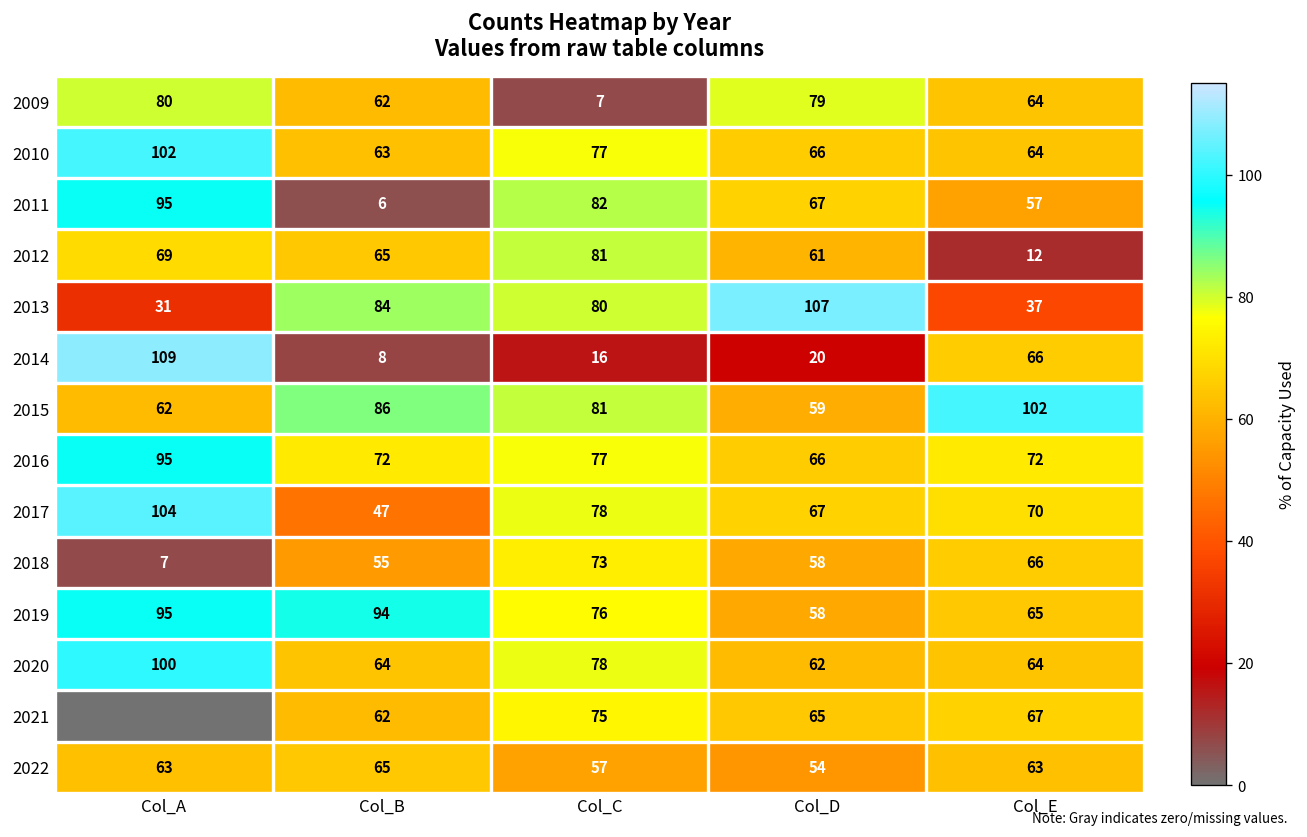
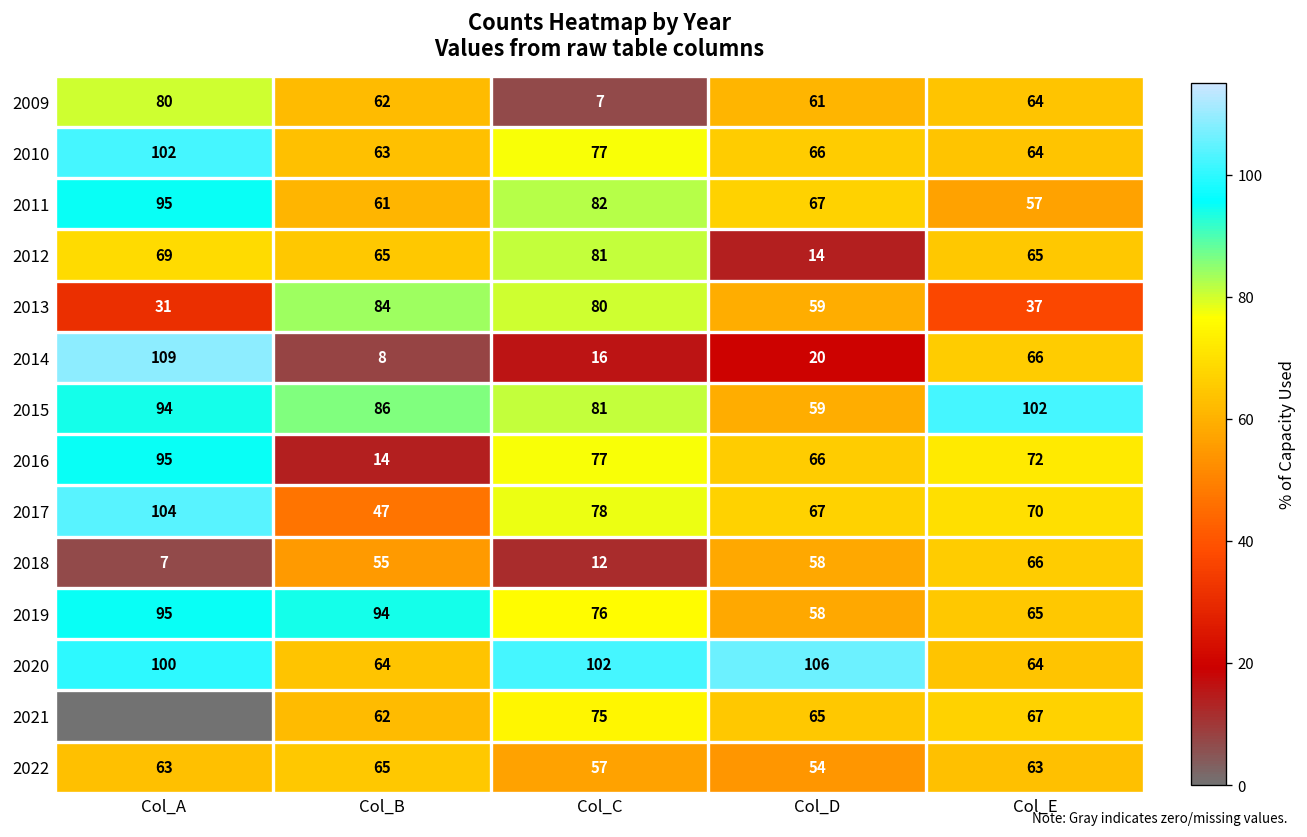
  {
    "2009": {
      "Col_A": 80,
      "Col_B": 62,
      "Col_C": 7,
-     "Col_D": 79,
+     "Col_D": 61,
      "Col_E": 64
    },
    "2010": {
      "Col_A": 102,
      "Col_B": 63,
      "Col_C": 77,
      "Col_D": 66,
      "Col_E": 64
    },
    "2011": {
      "Col_A": 95,
-     "Col_B": 6,
+     "Col_B": 61,
      "Col_C": 82,
      "Col_D": 67,
      "Col_E": 57
    },
    "2012": {
      "Col_A": 69,
      "Col_B": 65,
      "Col_C": 81,
-     "Col_D": 61,
-     "Col_E": 12
+     "Col_D": 14,
+     "Col_E": 65
    },
    "2013": {
      "Col_A": 31,
      "Col_B": 84,
      "Col_C": 80,
-     "Col_D": 107,
+     "Col_D": 59,
      "Col_E": 37
    },
    "2014": {
      "Col_A": 109,
      "Col_B": 8,
      "Col_C": 16,
      "Col_D": 20,
      "Col_E": 66
    },
    "2015": {
-     "Col_A": 62,
+     "Col_A": 94,
      "Col_B": 86,
      "Col_C": 81,
      "Col_D": 59,
      "Col_E": 102
    },
    "2016": {
      "Col_A": 95,
-     "Col_B": 72,
+     "Col_B": 14,
      "Col_C": 77,
      "Col_D": 66,
      "Col_E": 72
    },
    "2017": {
      "Col_A": 104,
      "Col_B": 47,
      "Col_C": 78,
      "Col_D": 67,
      "Col_E": 70
    },
    "2018": {
      "Col_A": 7,
      "Col_B": 55,
-     "Col_C": 73,
+     "Col_C": 12,
      "Col_D": 58,
      "Col_E": 66
    },
    "2019": {
      "Col_A": 95,
      "Col_B": 94,
      "Col_C": 76,
      "Col_D": 58,
      "Col_E": 65
    },
    "2020": {
      "Col_A": 100,
      "Col_B": 64,
-     "Col_C": 78,
-     "Col_D": 62,
+     "Col_C": 102,
+     "Col_D": 106,
      "Col_E": 64
    },
    "2021": {
      "Col_B": 62,
      "Col_C": 75,
      "Col_D": 65,
      "Col_E": 67
    },
    "2022": {
      "Col_A": 63,
      "Col_B": 65,
      "Col_C": 57,
      "Col_D": 54,
      "Col_E": 63
    }
  }
